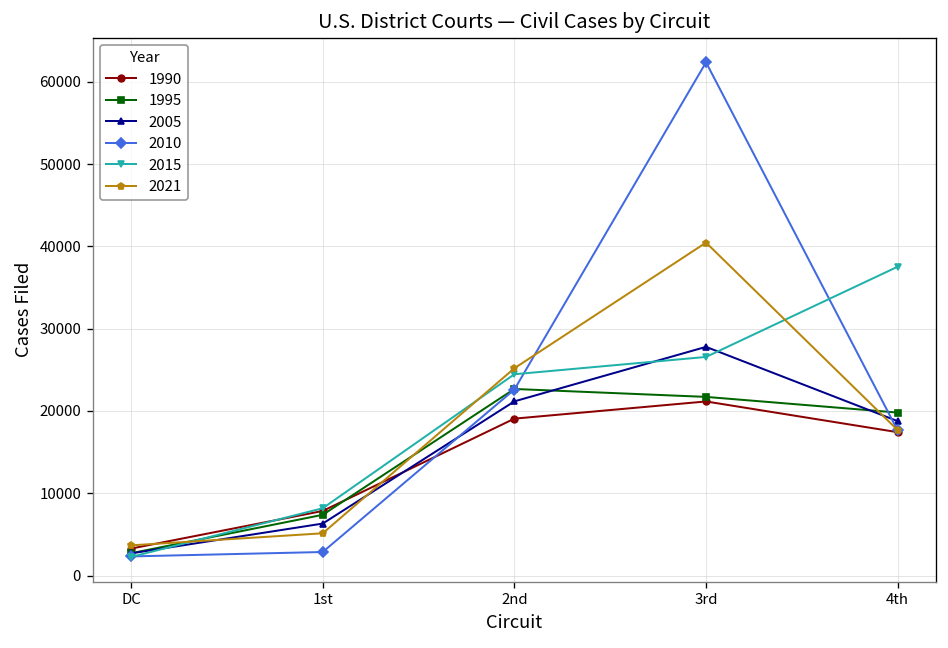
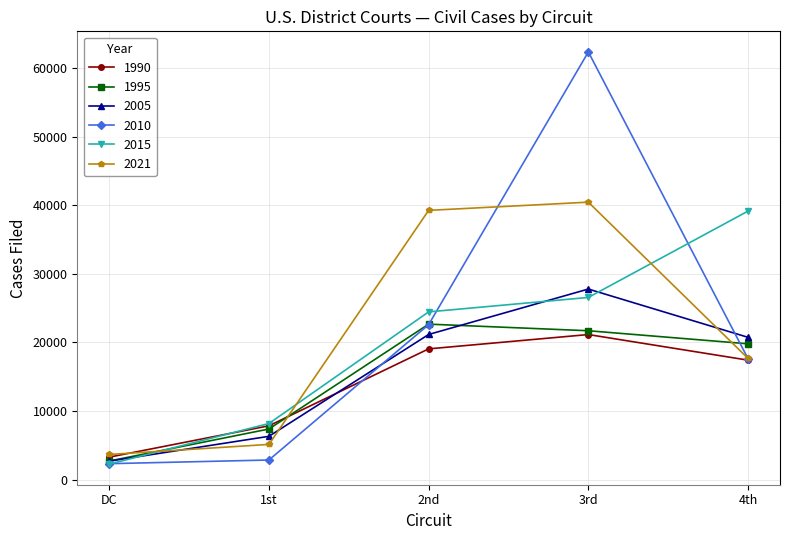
  {
    "1990": {
      "DC": 3000,
      "2nd": 19000,
      "3rd": 21000
    },
    "1995": {
      "1st": 7000,
      "3rd": 22000,
      "4th": 20000
    },
    "2005": {
      "1st": 6000,
      "2nd": 21000,
      "3rd": 28000,
-     "4th": 19000
+     "4th": 21000
    },
    "2010": {
      "1st": 3000,
      "3rd": 62000
    },
    "2015": {
      "2nd": 24000,
      "3rd": 27000,
-     "4th": 38000
+     "4th": 39000
    },
    "2021": {
      "DC": 4000,
      "1st": 5000,
-     "2nd": 25000,
+     "2nd": 39000,
      "3rd": 40000
    }
  }
